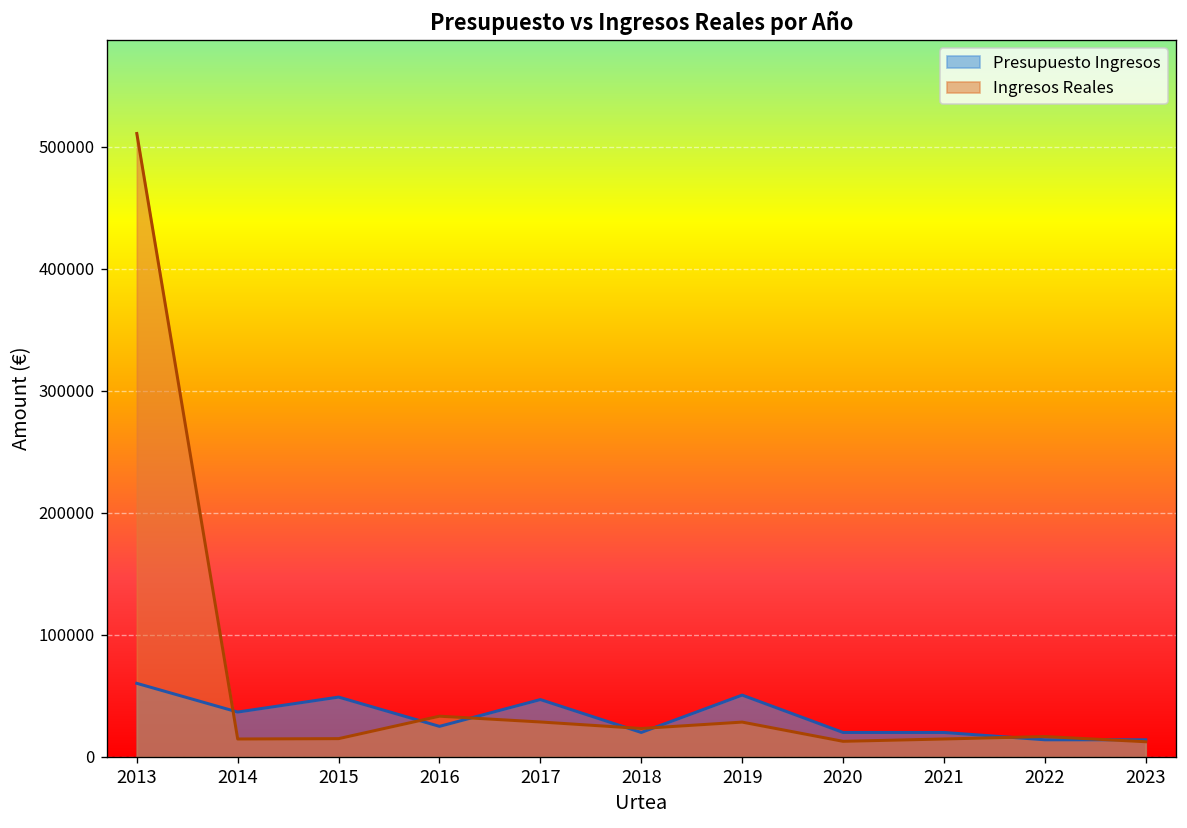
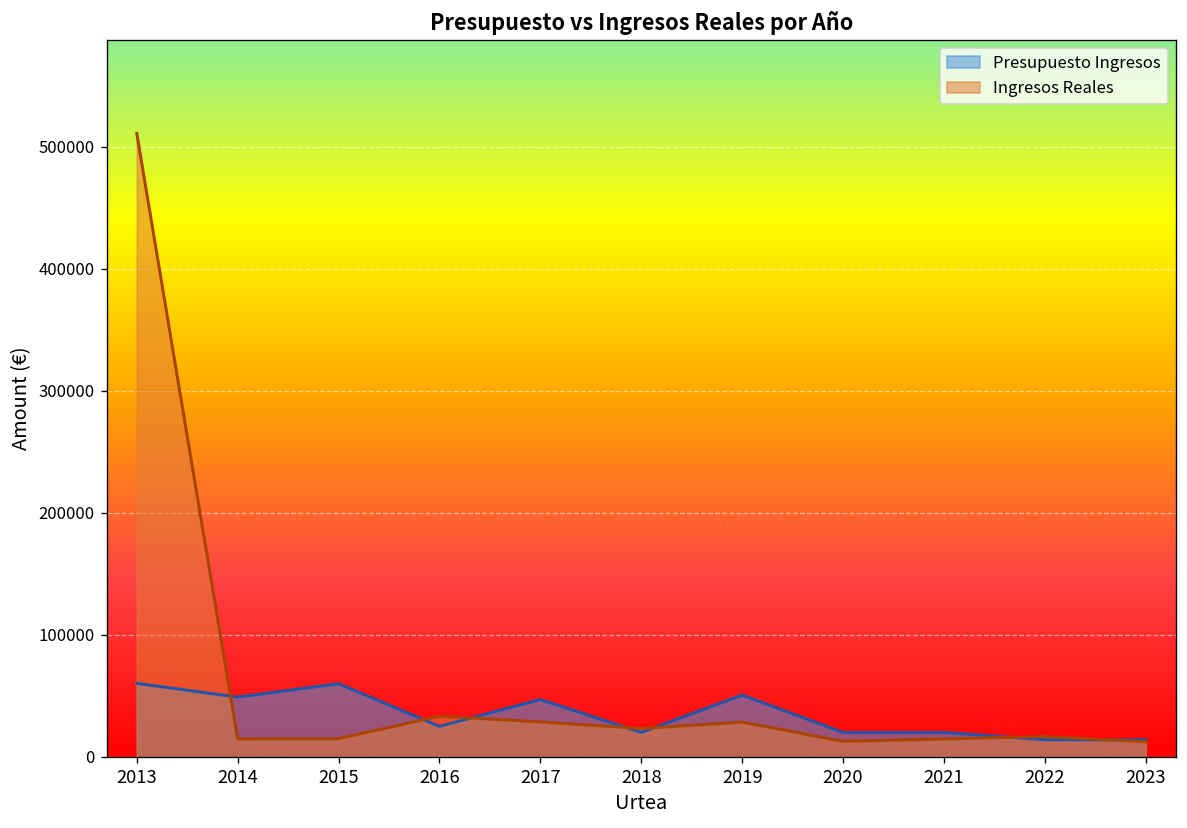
  {
    "Presupuesto Ingresos": {
      "2013": 60000,
-     "2014": 37000,
-     "2015": 49000,
+     "2014": 49000,
+     "2015": 60000,
      "2016": 25000,
      "2017": 47000,
      "2018": 20000,
      "2019": 51000,
      "2020": 20000,
      "2021": 20000,
      "2022": 14000
    },
    "Ingresos Reales": {
      "2013": 511000,
      "2014": 15000,
      "2015": 15000,
      "2016": 33000,
      "2017": 29000,
      "2018": 23000,
      "2019": 28000,
      "2020": 13000,
      "2021": 15000,
      "2022": 17000
    }
  }
